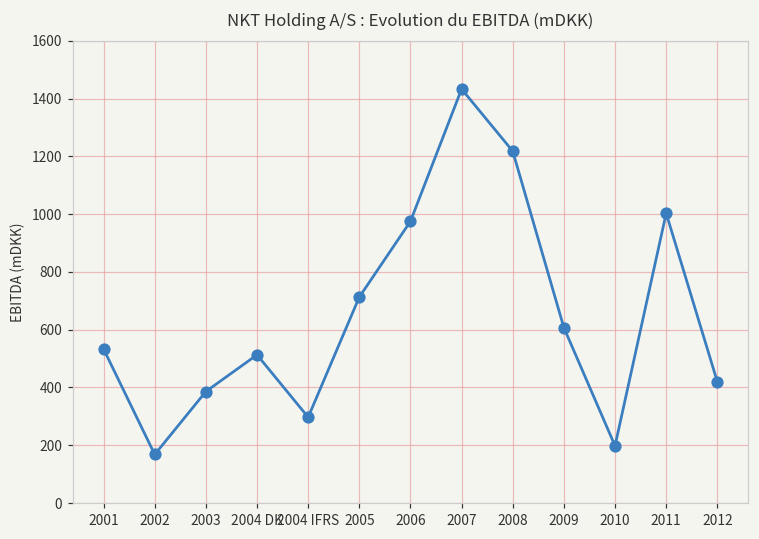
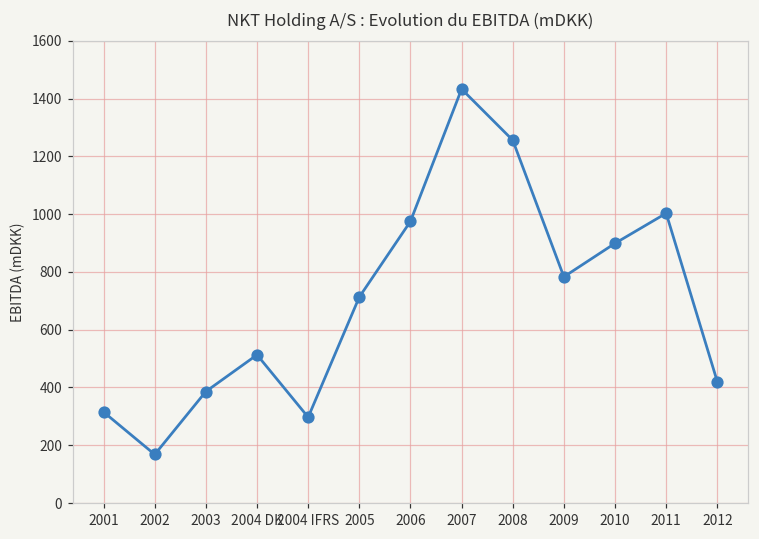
  {
-   "2001": 530,
+   "2001": 320,
    "2002": 170,
    "2003": 390,
    "2004 DK": 510,
    "2004 IFRS": 300,
    "2005": 710,
    "2006": 980,
    "2007": 1430,
-   "2008": 1220,
-   "2009": 610,
-   "2010": 200,
+   "2008": 1260,
+   "2009": 780,
+   "2010": 900,
    "2011": 1000,
    "2012": 420
  }
